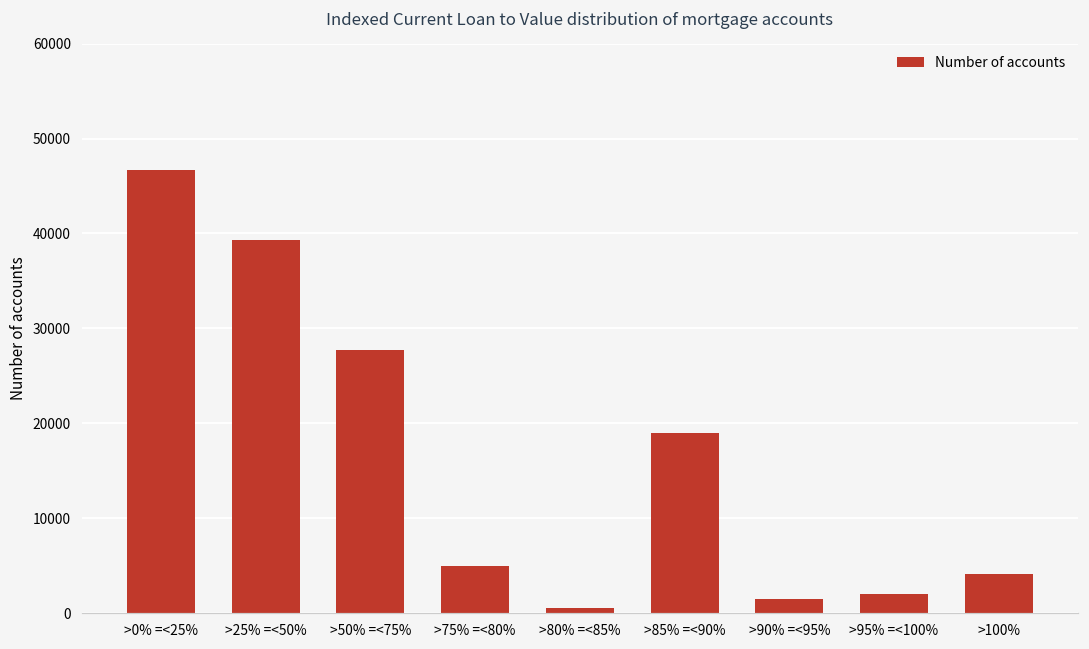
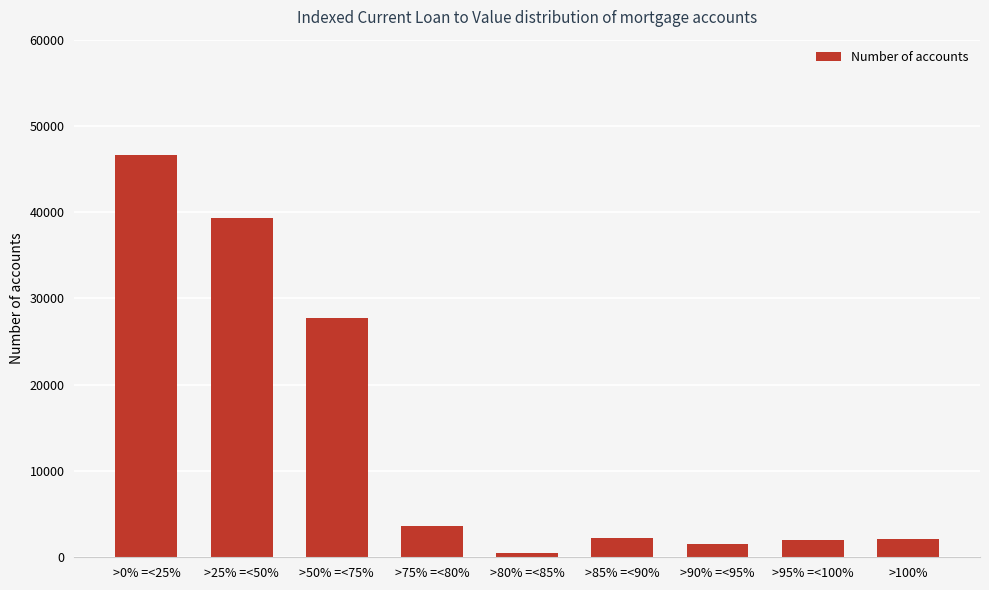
  {
    ">0% =<25%": 47000,
    ">25% =<50%": 39000,
    ">50% =<75%": 28000,
-   ">75% =<80%": 5000,
+   ">75% =<80%": 4000,
    ">80% =<85%": 0,
-   ">85% =<90%": 19000,
+   ">85% =<90%": 2000,
    ">90% =<95%": 2000,
    ">95% =<100%": 2000,
-   ">100%": 4000
+   ">100%": 2000
  }
